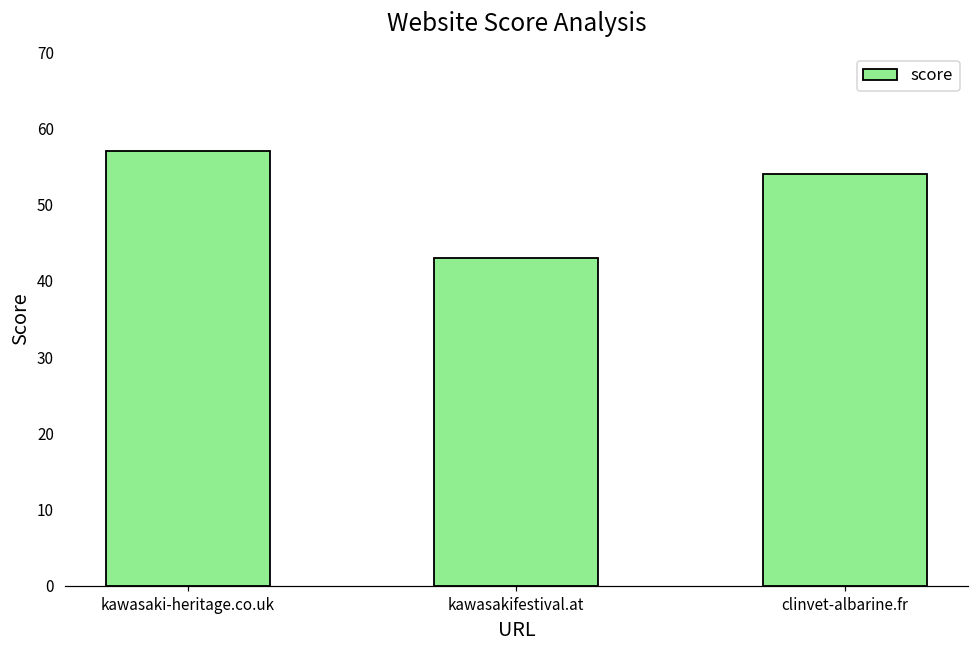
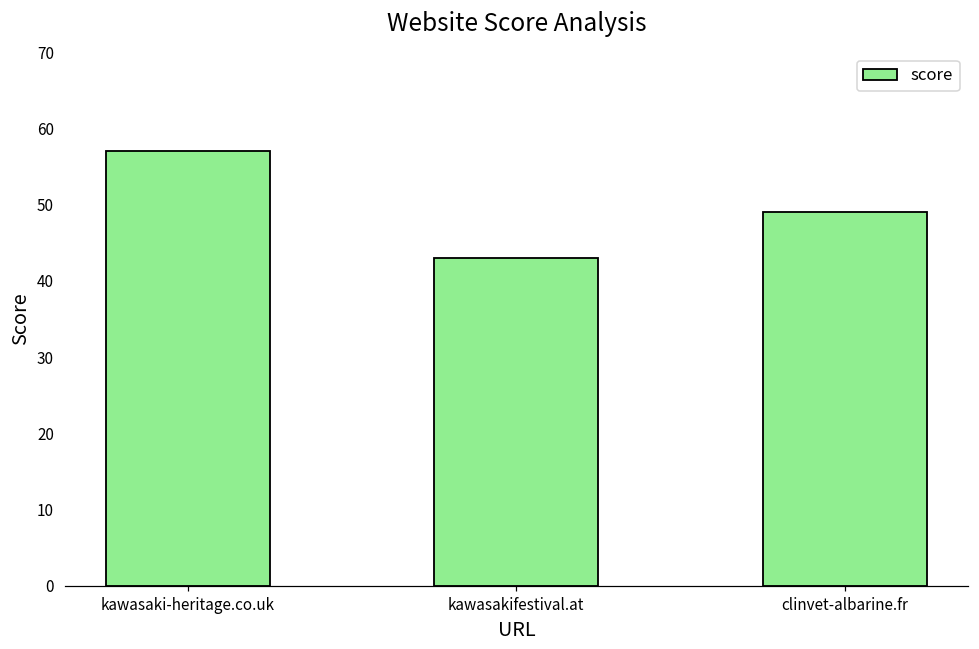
  {
    "kawasaki-heritage.co.uk": 57,
    "kawasakifestival.at": 43,
-   "clinvet-albarine.fr": 54
+   "clinvet-albarine.fr": 49
  }
